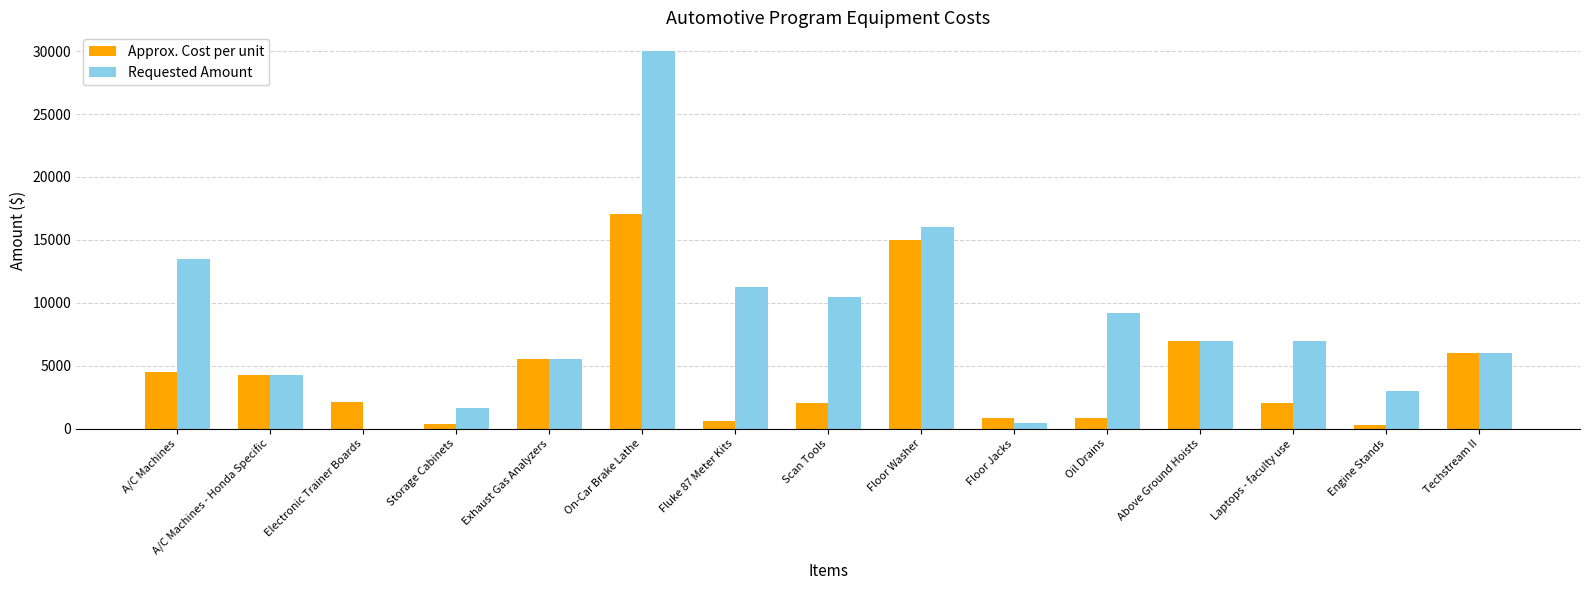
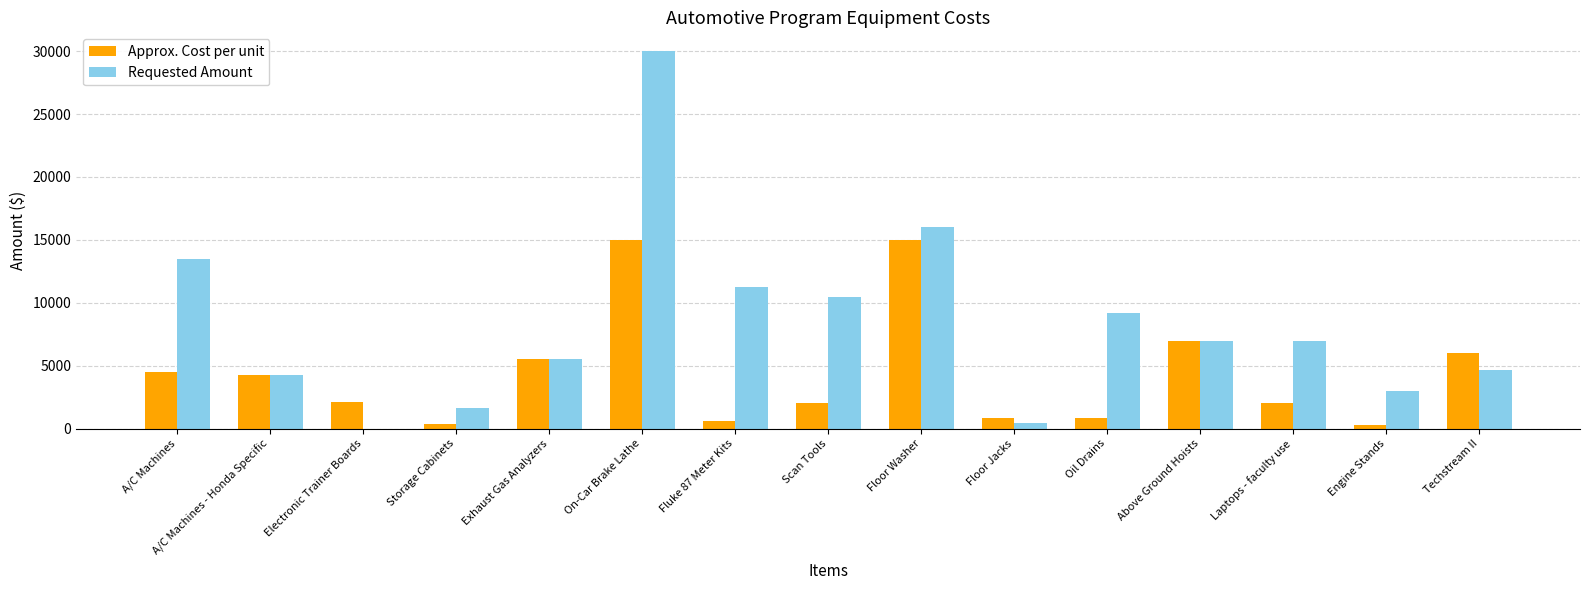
  {
    "Approx. Cost per unit": {
      "A/C Machines": 4500,
      "A/C Machines - Honda Specific": 4200,
      "Electronic Trainer Boards": 2200,
      "Storage Cabinets": 400,
      "Exhaust Gas Analyzers": 5500,
-     "On-Car Brake Lathe": 17000,
+     "On-Car Brake Lathe": 15000,
      "Fluke 87 Meter Kits": 600,
      "Scan Tools": 2000,
      "Floor Washer": 15000,
      "Floor Jacks": 800,
      "Oil Drains": 800,
      "Above Ground Hoists": 7000,
      "Laptops - faculty use": 2000,
      "Engine Stands": 300,
      "Techstream II": 6000
    },
    "Requested Amount": {
      "A/C Machines": 13500,
      "A/C Machines - Honda Specific": 4200,
      "Electronic Trainer Boards": 0,
      "Storage Cabinets": 1600,
      "Exhaust Gas Analyzers": 5500,
      "On-Car Brake Lathe": 30000,
      "Fluke 87 Meter Kits": 11200,
      "Scan Tools": 10500,
      "Floor Washer": 16100,
      "Floor Jacks": 500,
      "Oil Drains": 9200,
      "Above Ground Hoists": 7000,
      "Laptops - faculty use": 7000,
      "Engine Stands": 3000,
-     "Techstream II": 6000
+     "Techstream II": 4700
    }
  }
